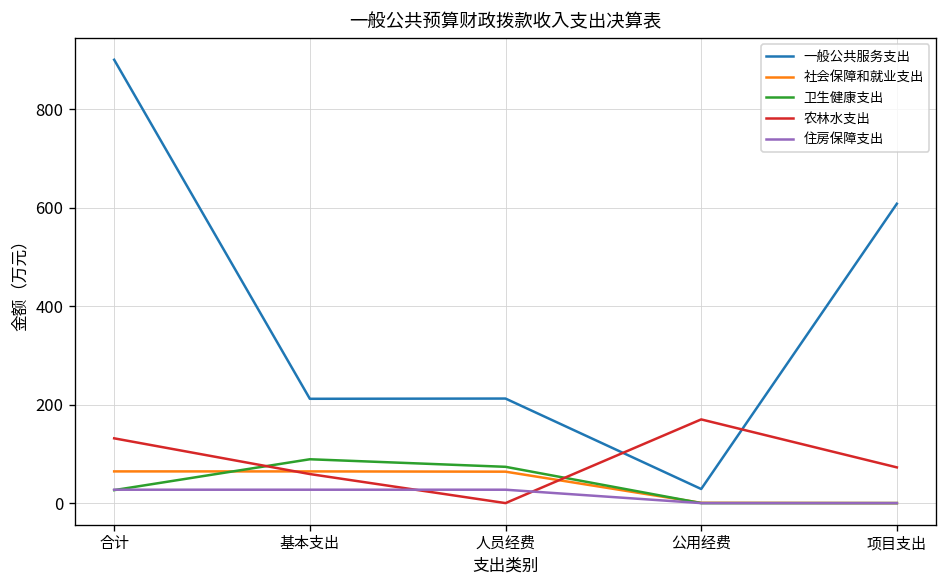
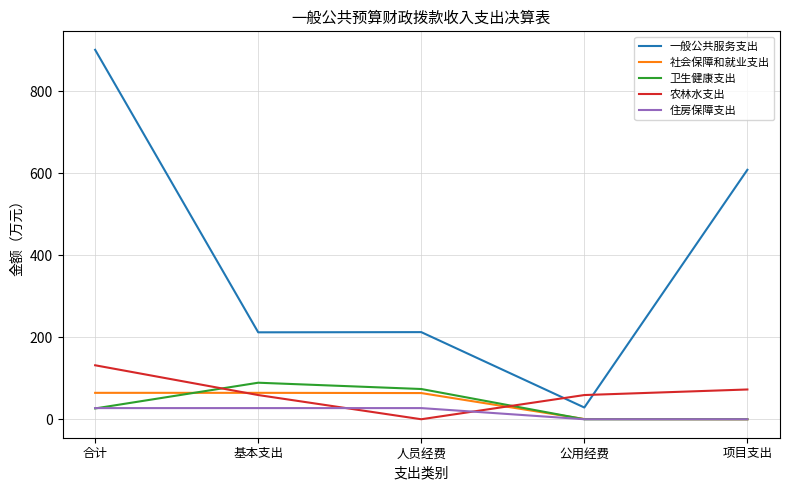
  {
    "一般公共服务支出": {
      "合计": 900,
      "基本支出": 210,
      "人员经费": 210,
      "公用经费": 30,
      "项目支出": 610
    },
    "社会保障和就业支出": {
      "合计": 60,
      "人员经费": 60
    },
    "卫生健康支出": {
      "基本支出": 90,
      "人员经费": 70
    },
    "农林水支出": {
      "合计": 130,
      "人员经费": 0,
-     "公用经费": 170,
+     "公用经费": 60,
      "项目支出": 70
    },
    "住房保障支出": {
      "基本支出": 30,
      "人员经费": 30
    }
  }
